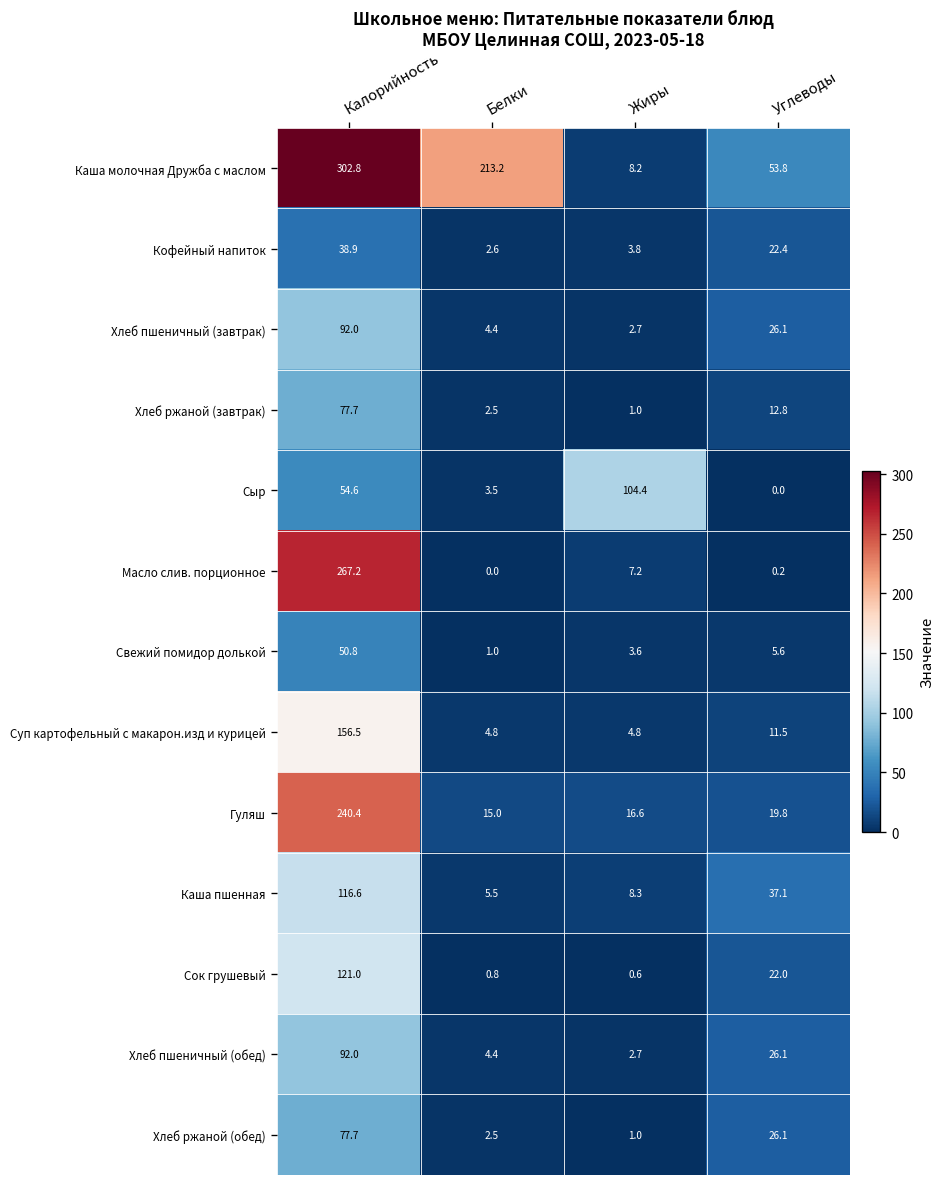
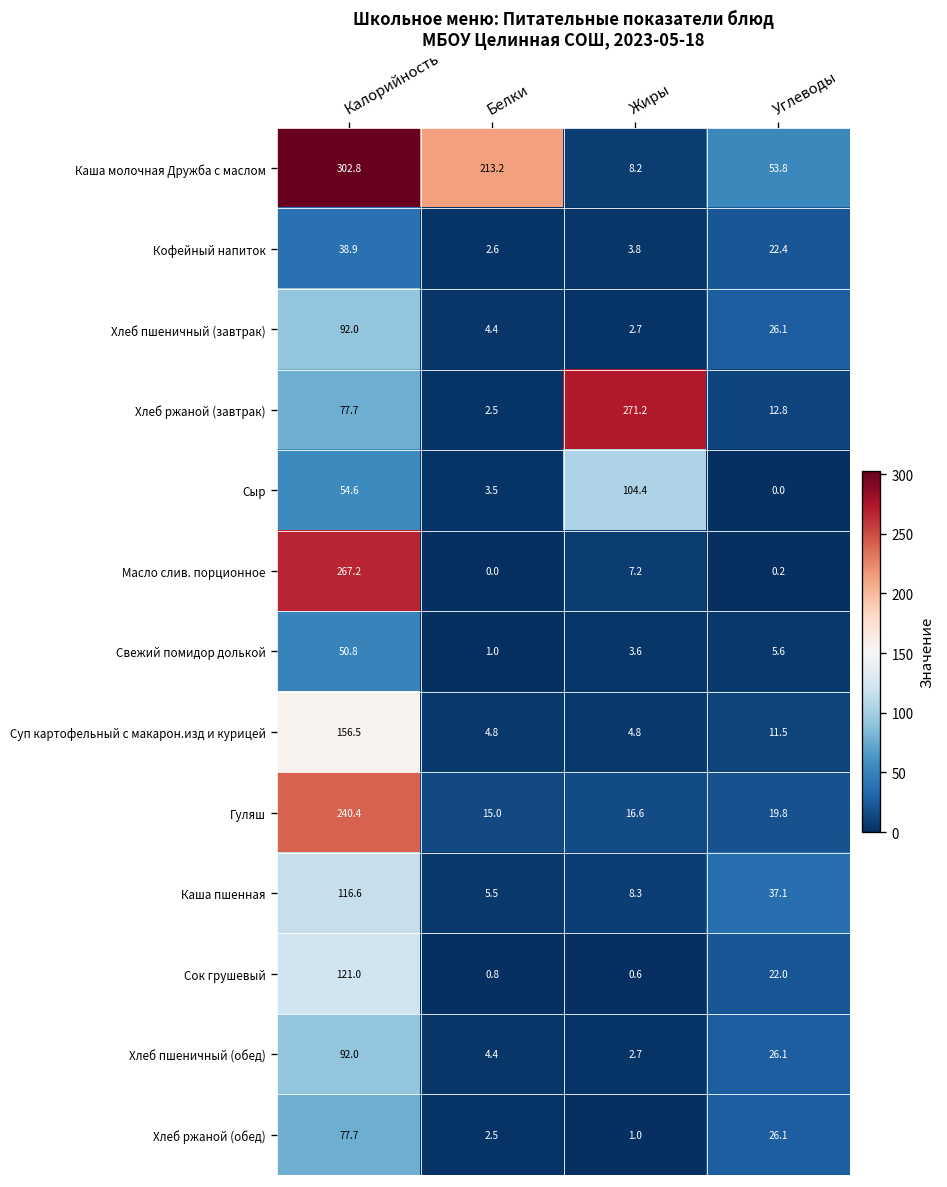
  {
    "Каша молочная Дружба с маслом": {
      "Калорийность": 302.8,
      "Белки": 213.2,
      "Жиры": 8.2,
      "Углеводы": 53.8
    },
    "Кофейный напиток": {
      "Калорийность": 38.9,
      "Белки": 2.6,
      "Жиры": 3.8,
      "Углеводы": 22.4
    },
    "Хлеб пшеничный (завтрак)": {
      "Калорийность": 92.0,
      "Белки": 4.4,
      "Жиры": 2.7,
      "Углеводы": 26.1
    },
    "Хлеб ржаной (завтрак)": {
      "Калорийность": 77.7,
      "Белки": 2.5,
-     "Жиры": 1.0,
+     "Жиры": 271.2,
      "Углеводы": 12.8
    },
    "Сыр": {
      "Калорийность": 54.6,
      "Белки": 3.5,
      "Жиры": 104.4,
      "Углеводы": 0.0
    },
    "Масло слив. порционное": {
      "Калорийность": 267.2,
      "Белки": 0.0,
      "Жиры": 7.2,
      "Углеводы": 0.2
    },
    "Свежий помидор долькой": {
      "Калорийность": 50.8,
      "Белки": 1.0,
      "Жиры": 3.6,
      "Углеводы": 5.6
    },
    "Суп картофельный с макарон.изд и курицей": {
      "Калорийность": 156.5,
      "Белки": 4.8,
      "Жиры": 4.8,
      "Углеводы": 11.5
    },
    "Гуляш": {
      "Калорийность": 240.4,
      "Белки": 15.0,
      "Жиры": 16.6,
      "Углеводы": 19.8
    },
    "Каша пшенная": {
      "Калорийность": 116.6,
      "Белки": 5.5,
      "Жиры": 8.3,
      "Углеводы": 37.1
    },
    "Сок грушевый": {
      "Калорийность": 121.0,
      "Белки": 0.8,
      "Жиры": 0.6,
      "Углеводы": 22.0
    },
    "Хлеб пшеничный (обед)": {
      "Калорийность": 92.0,
      "Белки": 4.4,
      "Жиры": 2.7,
      "Углеводы": 26.1
    },
    "Хлеб ржаной (обед)": {
      "Калорийность": 77.7,
      "Белки": 2.5,
      "Жиры": 1.0,
      "Углеводы": 26.1
    }
  }
